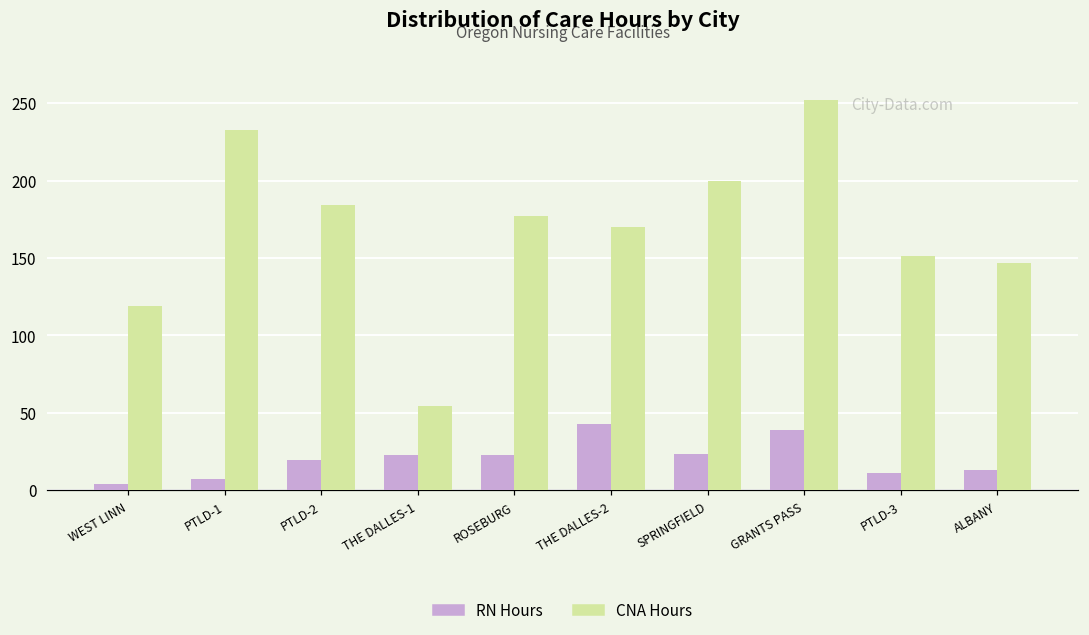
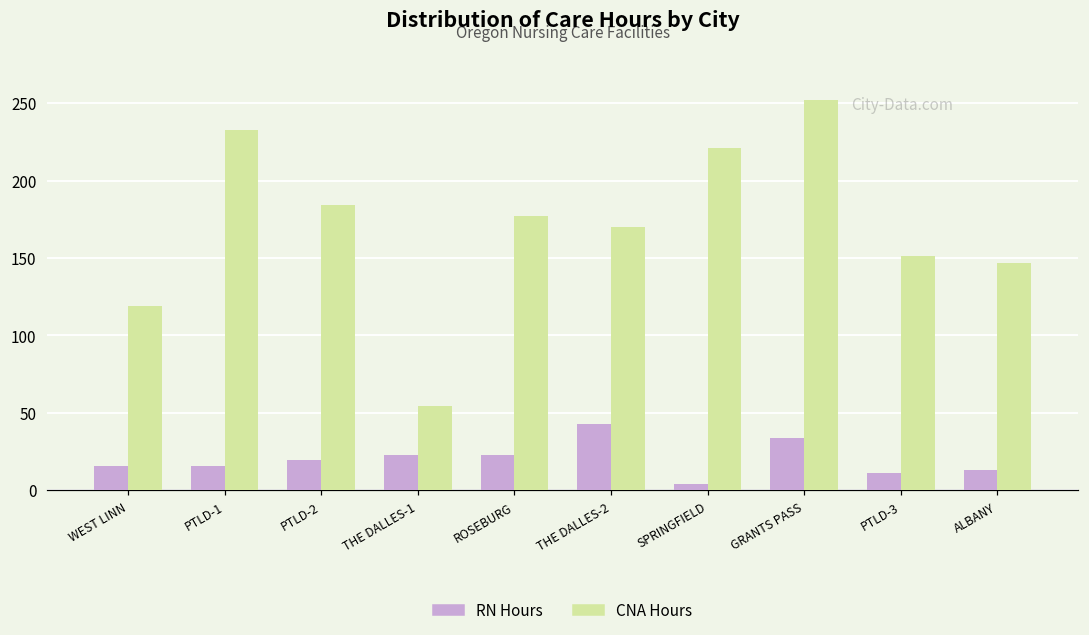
  {
    "RN Hours": {
-     "WEST LINN": 4,
-     "PTLD-1": 7,
+     "WEST LINN": 16,
+     "PTLD-1": 15,
      "PTLD-2": 20,
      "THE DALLES-1": 23,
      "ROSEBURG": 23,
      "THE DALLES-2": 43,
-     "SPRINGFIELD": 23,
-     "GRANTS PASS": 39,
+     "SPRINGFIELD": 4,
+     "GRANTS PASS": 33,
      "PTLD-3": 11,
      "ALBANY": 13
    },
    "CNA Hours": {
      "WEST LINN": 119,
      "PTLD-1": 233,
      "PTLD-2": 184,
      "THE DALLES-1": 54,
      "ROSEBURG": 177,
      "THE DALLES-2": 170,
-     "SPRINGFIELD": 200,
+     "SPRINGFIELD": 221,
      "GRANTS PASS": 252,
      "PTLD-3": 151,
      "ALBANY": 147
    }
  }
